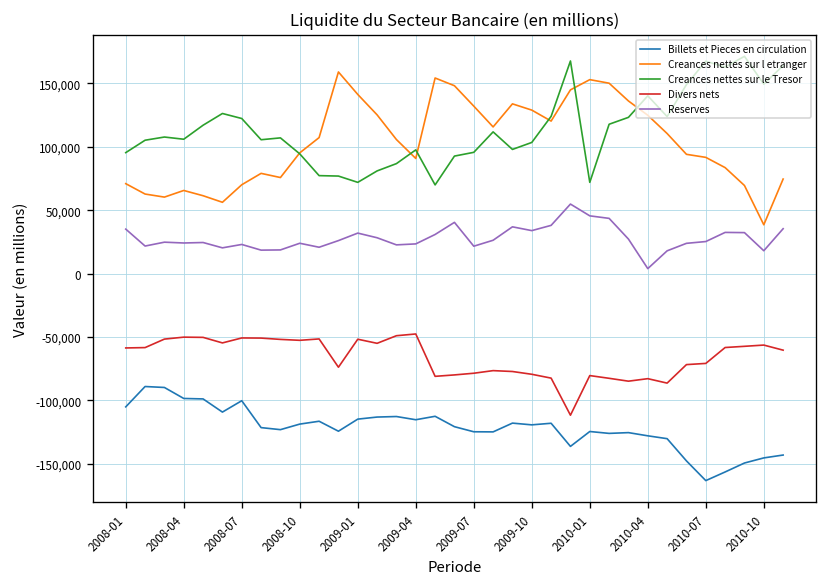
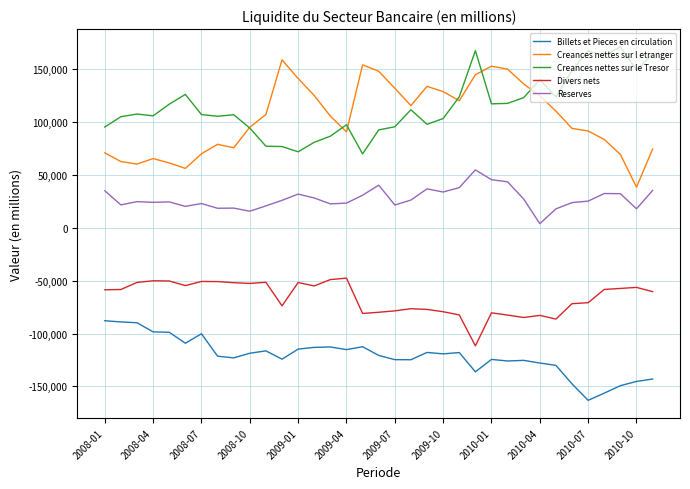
  {
    "Billets et Pieces en circulation": {
-     "2008-01": "-105,000",
+     "2008-01": "-88,000",
      "2008-04": "-98,000",
      "2008-07": "-100,000",
      "2008-10": "-119,000",
      "2009-01": "-115,000",
      "2009-04": "-115,000",
      "2009-07": "-125,000",
      "2009-10": "-119,000",
      "2010-01": "-124,000",
      "2010-04": "-128,000",
      "2010-07": "-163,000",
      "2010-10": "-145,000"
    },
    "Creances nettes sur l etranger": {
      "2008-01": "71,000",
      "2008-04": "66,000",
      "2008-07": "70,000",
      "2009-01": "141,000",
      "2009-04": "91,000",
      "2009-07": "132,000",
      "2009-10": "129,000",
      "2010-01": "153,000",
      "2010-07": "92,000",
      "2010-10": "39,000"
    },
    "Creances nettes sur le Tresor": {
      "2008-01": "95,000",
      "2008-04": "106,000",
-     "2008-07": "122,000",
+     "2008-07": "107,000",
      "2009-01": "72,000",
      "2009-04": "98,000",
      "2009-07": "96,000",
      "2009-10": "104,000",
-     "2010-01": "72,000"
+     "2010-01": "117,000"
    },
    "Divers nets": {
      "2008-01": "-59,000",
      "2008-04": "-50,000",
      "2008-07": "-51,000",
      "2008-10": "-53,000",
      "2009-01": "-52,000",
      "2009-04": "-48,000",
      "2009-07": "-79,000",
      "2009-10": "-79,000",
      "2010-01": "-80,000",
      "2010-04": "-83,000",
      "2010-07": "-71,000",
      "2010-10": "-56,000"
    },
    "Reserves": {
      "2008-01": "35,000",
      "2008-04": "24,000",
      "2008-07": "23,000",
-     "2008-10": "24,000",
+     "2008-10": "16,000",
      "2009-01": "32,000",
      "2009-04": "23,000",
      "2009-07": "22,000",
      "2009-10": "34,000",
      "2010-01": "46,000",
      "2010-04": "4,000",
      "2010-07": "25,000",
      "2010-10": "18,000"
    }
  }
